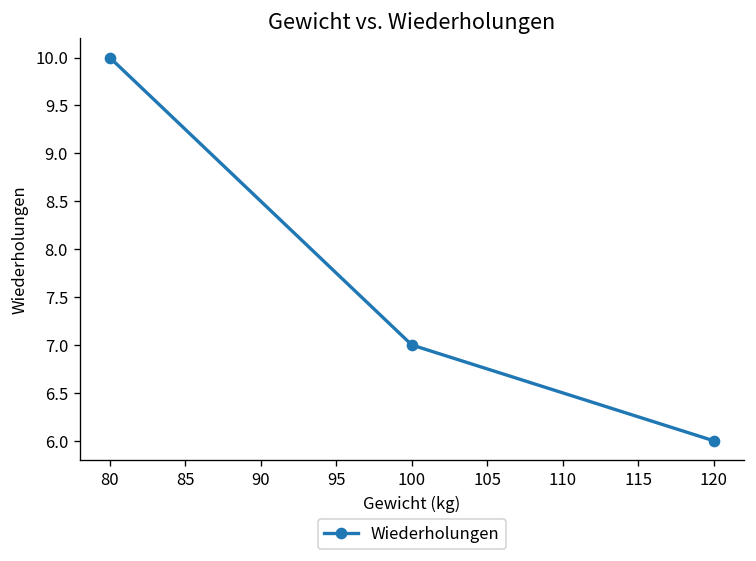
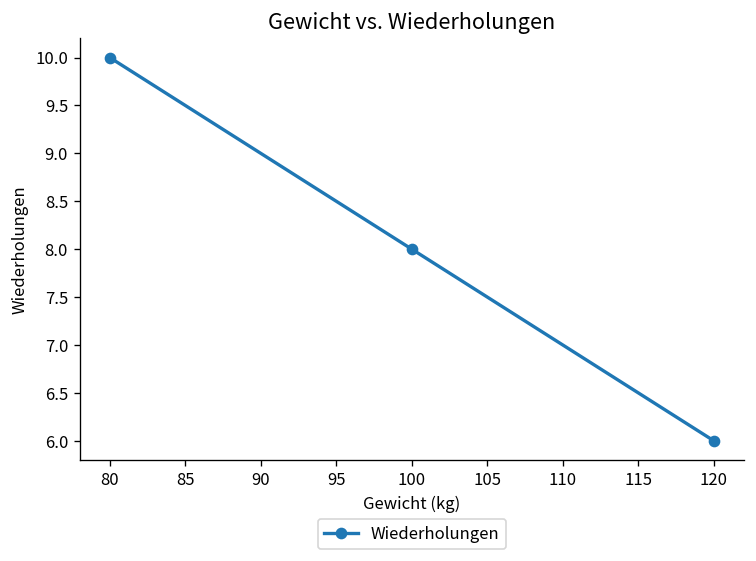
  {
    "80": 10,
-   "100": 7,
+   "100": 8,
    "120": 6
  }
